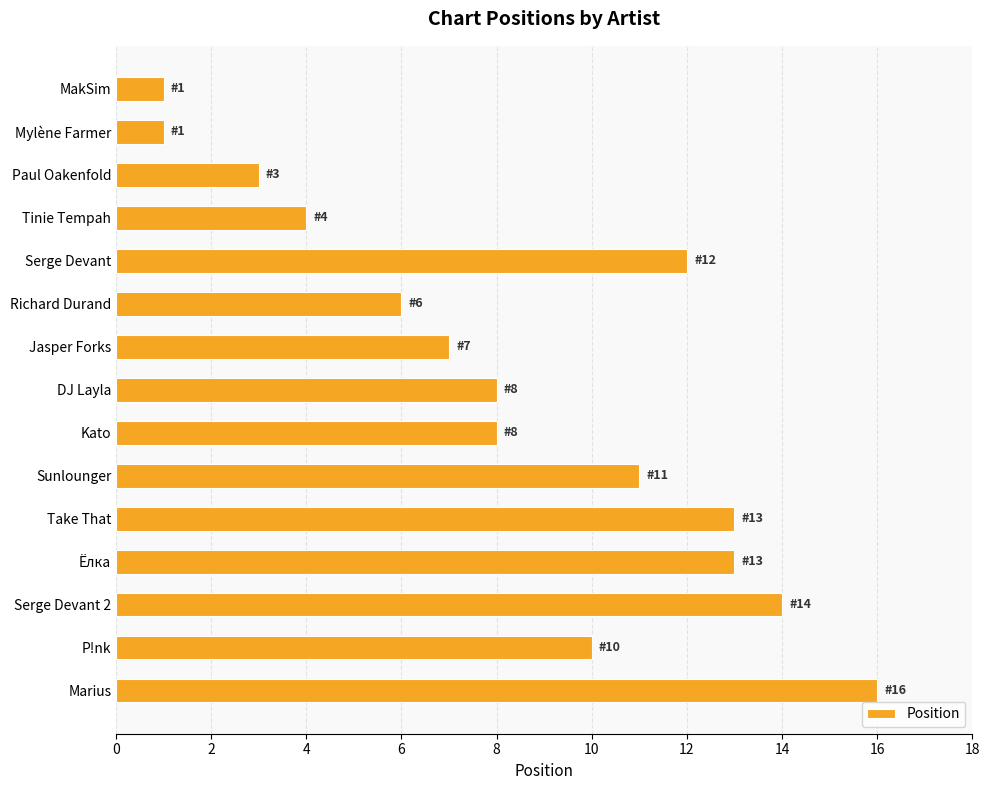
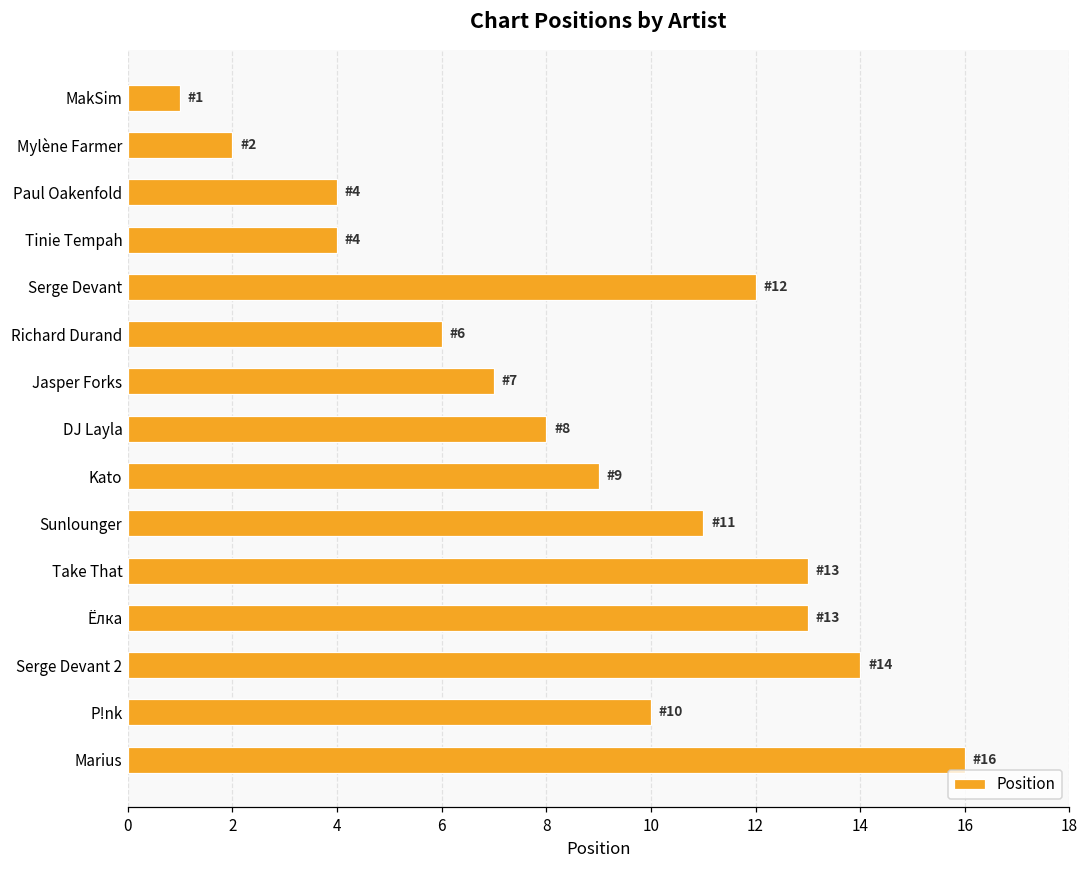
  {
    "MakSim": 1,
-   "Mylène Farmer": 1,
-   "Paul Oakenfold": 3,
+   "Mylène Farmer": 2,
+   "Paul Oakenfold": 4,
    "Tinie Tempah": 4,
    "Serge Devant": 12,
    "Richard Durand": 6,
    "Jasper Forks": 7,
    "DJ Layla": 8,
-   "Kato": 8,
+   "Kato": 9,
    "Sunlounger": 11,
    "Take That": 13,
    "Ёлка": 13,
    "Serge Devant 2": 14,
    "P!nk": 10,
    "Marius": 16
  }
